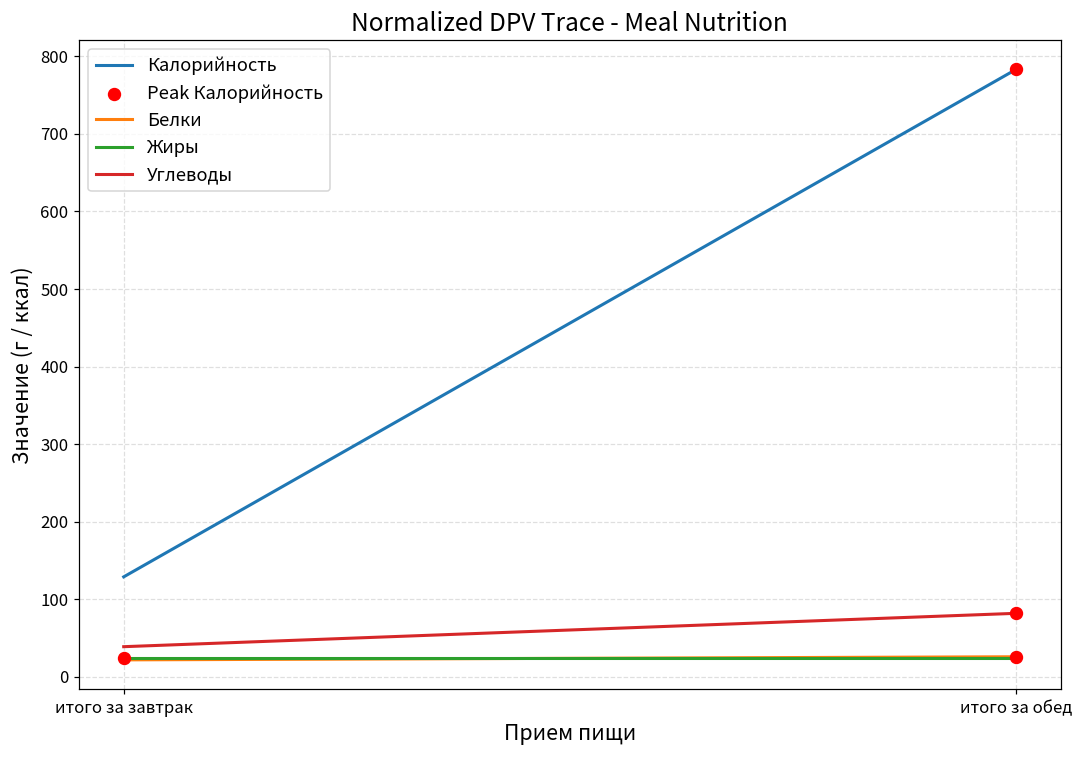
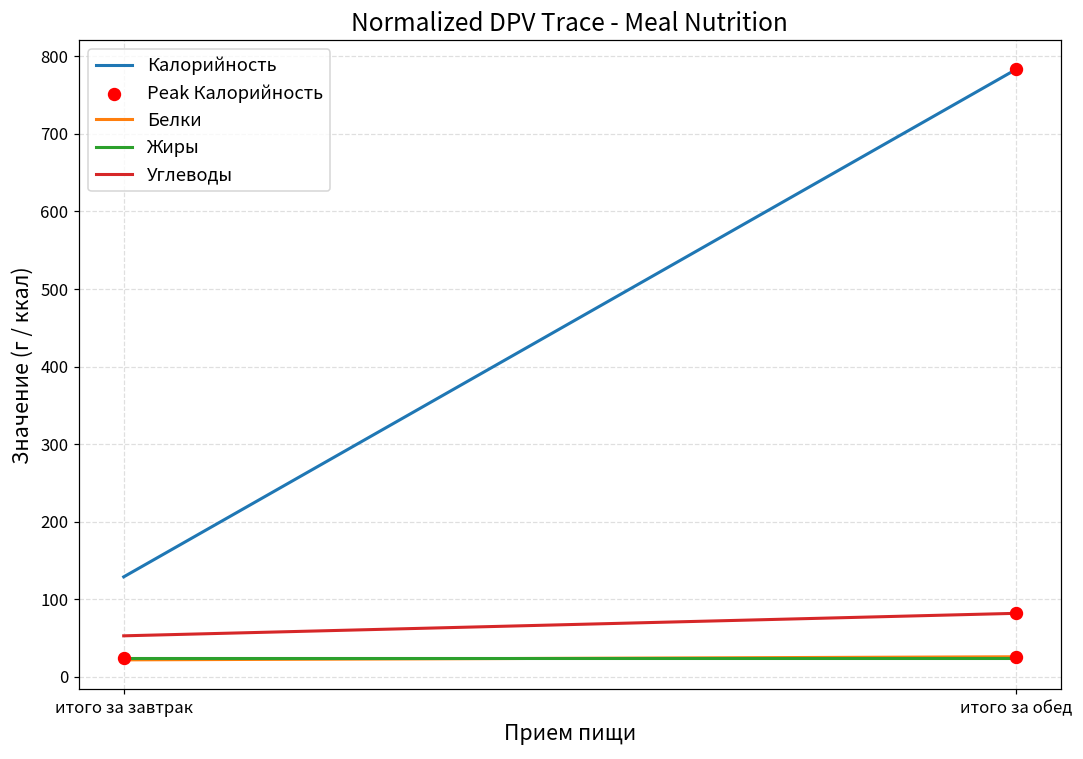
  {
    "Калорийность": {
      "итого за завтрак": 130
    },
    "Углеводы": {
-     "итого за завтрак": 40
+     "итого за завтрак": 50
    }
  }
